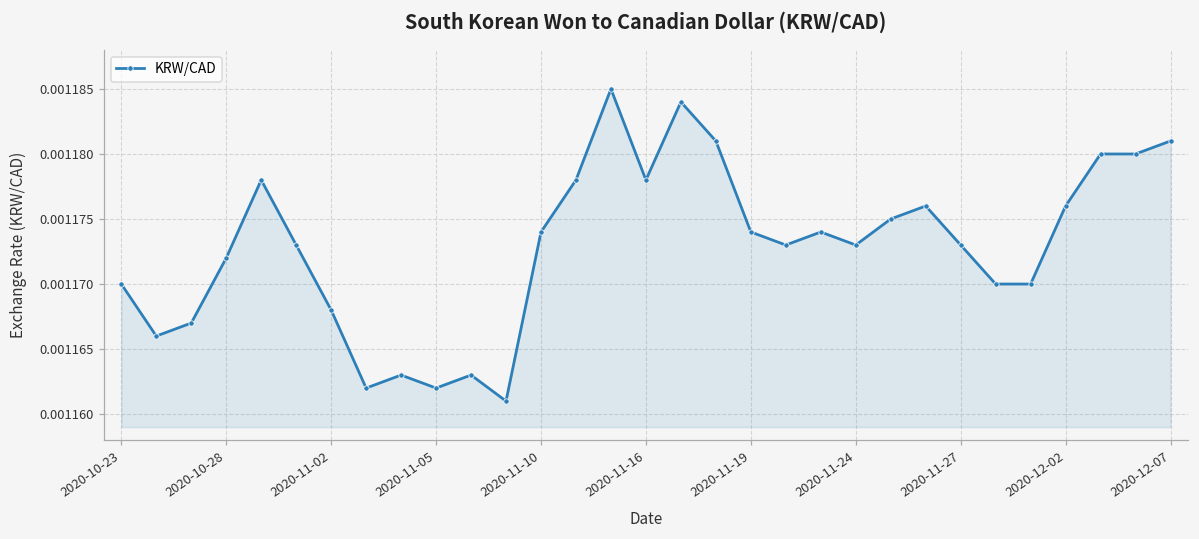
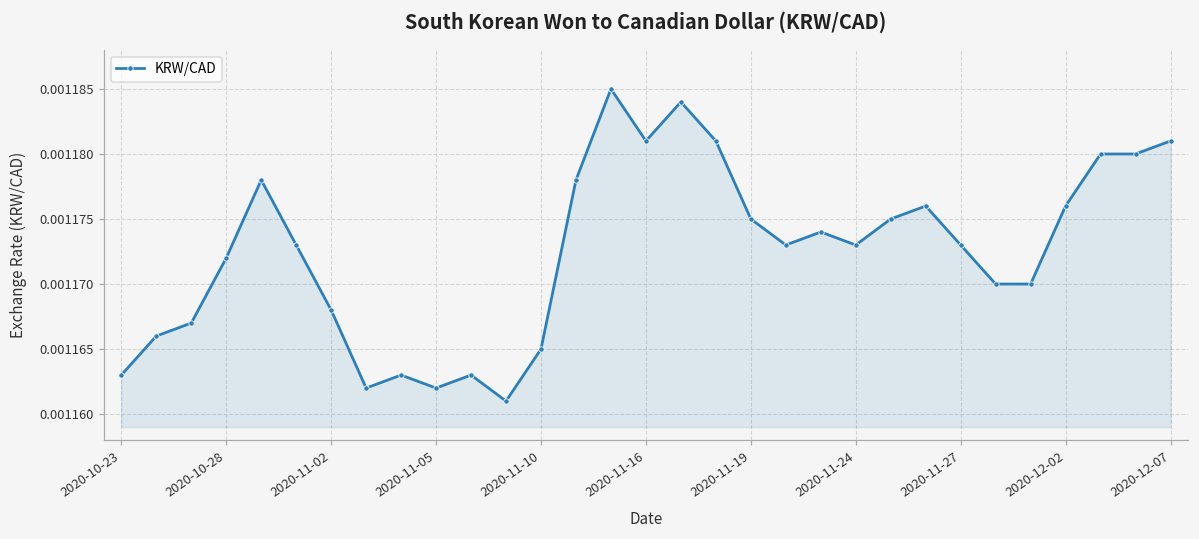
  {
-   "2020-10-23": 0.001170,
+   "2020-10-23": 0.001163,
    "2020-10-28": 0.001172,
    "2020-11-02": 0.001168,
    "2020-11-05": 0.001162,
-   "2020-11-10": 0.001174,
-   "2020-11-16": 0.001178,
-   "2020-11-19": 0.001174,
+   "2020-11-10": 0.001165,
+   "2020-11-16": 0.001181,
+   "2020-11-19": 0.001175,
    "2020-11-24": 0.001173,
    "2020-11-27": 0.001173,
    "2020-12-02": 0.001176,
    "2020-12-07": 0.001181
  }
